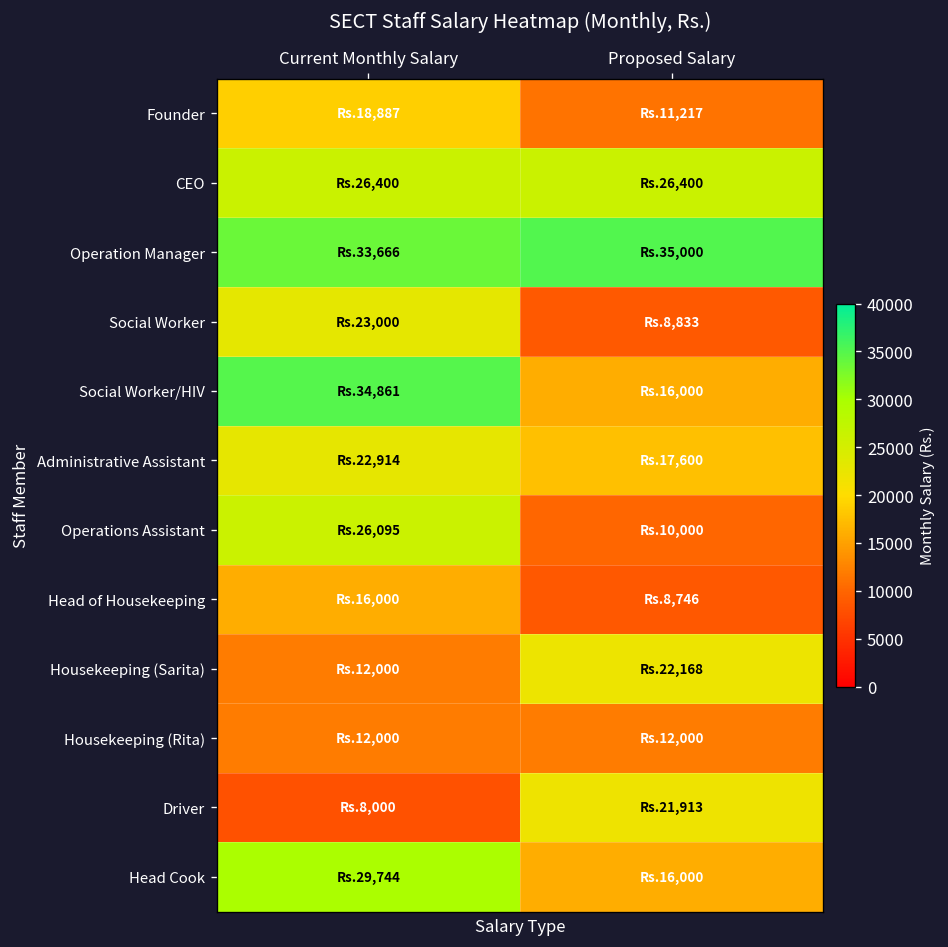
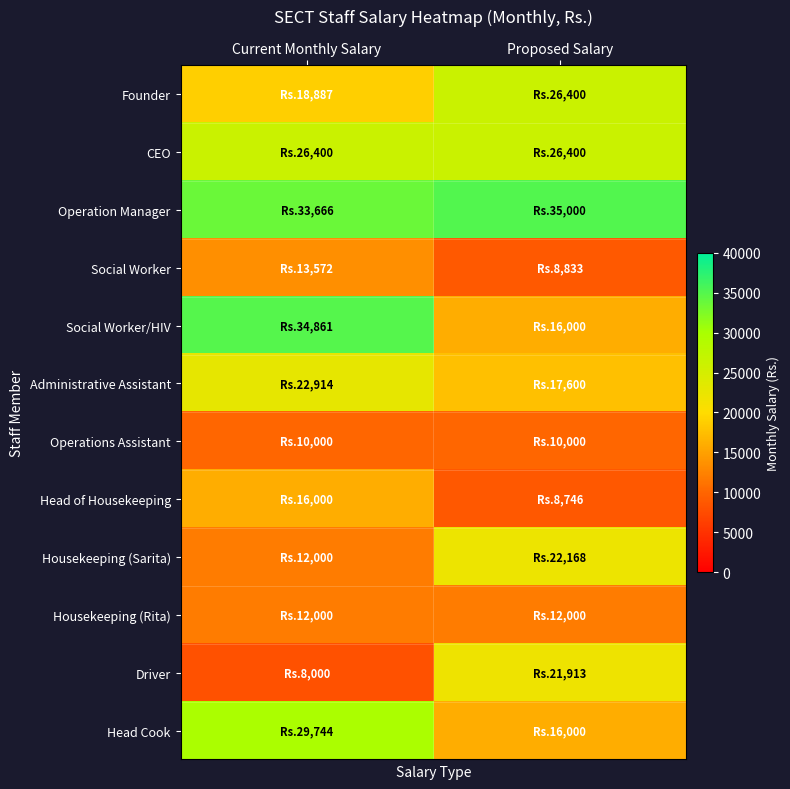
  {
    "Founder": {
      "Current Monthly Salary": "18,887",
-     "Proposed Salary": "11,217"
+     "Proposed Salary": "26,400"
    },
    "CEO": {
      "Current Monthly Salary": "26,400",
      "Proposed Salary": "26,400"
    },
    "Operation Manager": {
      "Current Monthly Salary": "33,666",
      "Proposed Salary": "35,000"
    },
    "Social Worker": {
-     "Current Monthly Salary": "23,000",
+     "Current Monthly Salary": "13,572",
      "Proposed Salary": "8,833"
    },
    "Social Worker/HIV": {
      "Current Monthly Salary": "34,861",
      "Proposed Salary": "16,000"
    },
    "Administrative Assistant": {
      "Current Monthly Salary": "22,914",
      "Proposed Salary": "17,600"
    },
    "Operations Assistant": {
-     "Current Monthly Salary": "26,095",
+     "Current Monthly Salary": "10,000",
      "Proposed Salary": "10,000"
    },
    "Head of Housekeeping": {
      "Current Monthly Salary": "16,000",
      "Proposed Salary": "8,746"
    },
    "Housekeeping (Sarita)": {
      "Current Monthly Salary": "12,000",
      "Proposed Salary": "22,168"
    },
    "Housekeeping (Rita)": {
      "Current Monthly Salary": "12,000",
      "Proposed Salary": "12,000"
    },
    "Driver": {
      "Current Monthly Salary": "8,000",
      "Proposed Salary": "21,913"
    },
    "Head Cook": {
      "Current Monthly Salary": "29,744",
      "Proposed Salary": "16,000"
    }
  }
